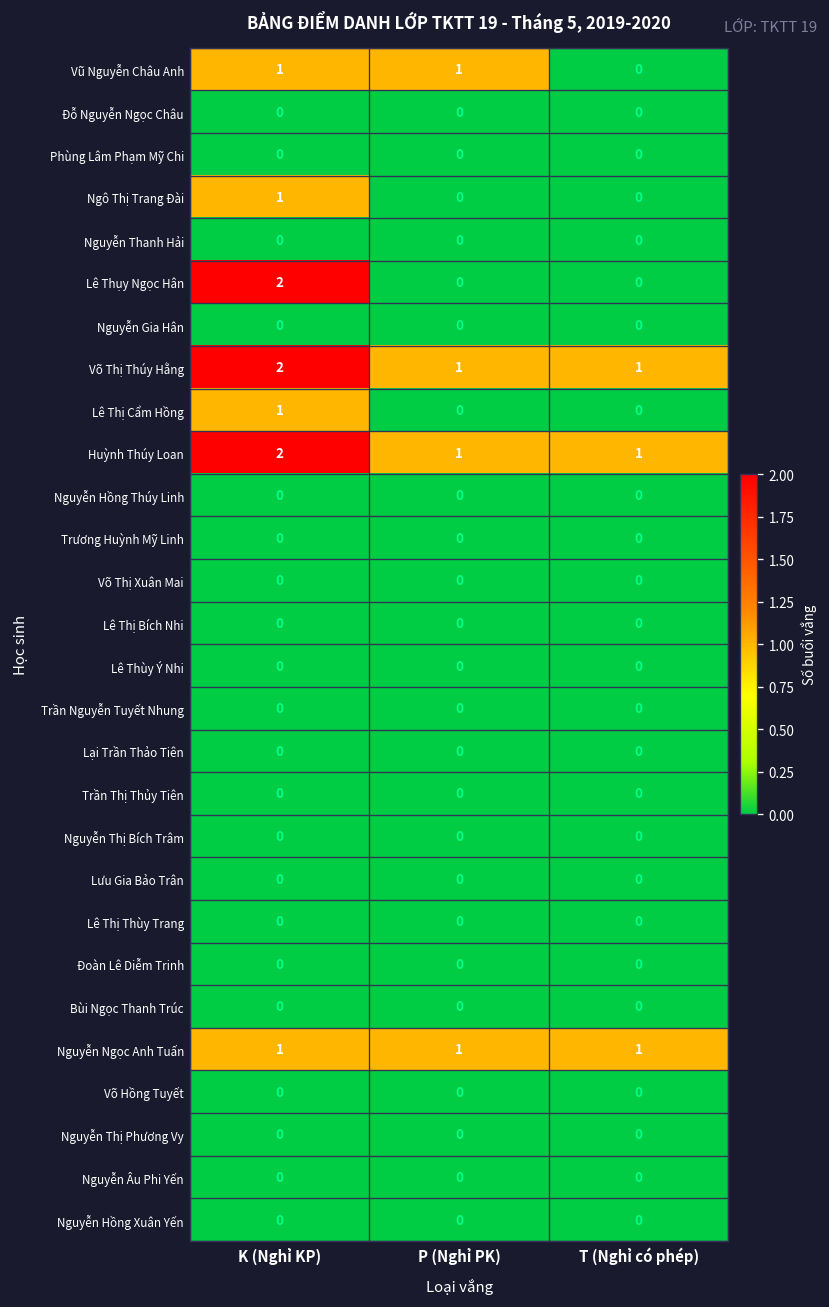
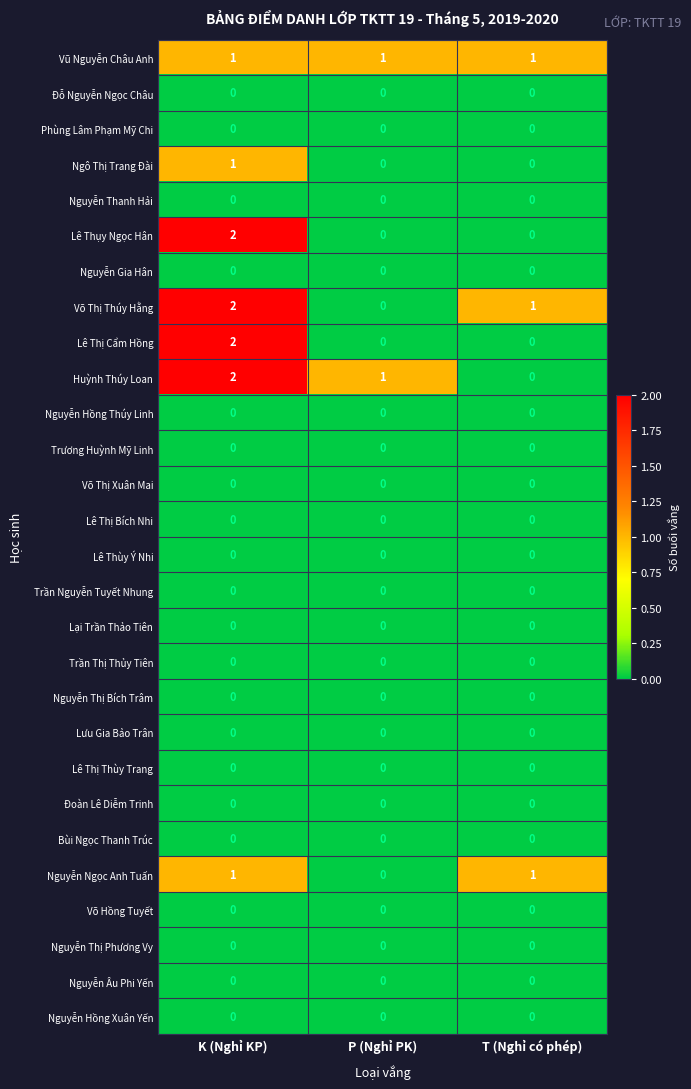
  {
    "Vũ Nguyễn Châu Anh": {
      "K (Nghỉ KP)": 1,
      "P (Nghỉ PK)": 1,
-     "T (Nghỉ có phép)": 0
+     "T (Nghỉ có phép)": 1
    },
    "Đỗ Nguyễn Ngọc Châu": {
      "K (Nghỉ KP)": 0,
      "P (Nghỉ PK)": 0,
      "T (Nghỉ có phép)": 0
    },
    "Phùng Lâm Phạm Mỹ Chi": {
      "K (Nghỉ KP)": 0,
      "P (Nghỉ PK)": 0,
      "T (Nghỉ có phép)": 0
    },
    "Ngô Thị Trang Đài": {
      "K (Nghỉ KP)": 1,
      "P (Nghỉ PK)": 0,
      "T (Nghỉ có phép)": 0
    },
    "Nguyễn Thanh Hải": {
      "K (Nghỉ KP)": 0,
      "P (Nghỉ PK)": 0,
      "T (Nghỉ có phép)": 0
    },
    "Lê Thụy Ngọc Hân": {
      "K (Nghỉ KP)": 2,
      "P (Nghỉ PK)": 0,
      "T (Nghỉ có phép)": 0
    },
    "Nguyễn Gia Hân": {
      "K (Nghỉ KP)": 0,
      "P (Nghỉ PK)": 0,
      "T (Nghỉ có phép)": 0
    },
    "Võ Thị Thúy Hằng": {
      "K (Nghỉ KP)": 2,
-     "P (Nghỉ PK)": 1,
+     "P (Nghỉ PK)": 0,
      "T (Nghỉ có phép)": 1
    },
    "Lê Thị Cẩm Hồng": {
-     "K (Nghỉ KP)": 1,
+     "K (Nghỉ KP)": 2,
      "P (Nghỉ PK)": 0,
      "T (Nghỉ có phép)": 0
    },
    "Huỳnh Thúy Loan": {
      "K (Nghỉ KP)": 2,
      "P (Nghỉ PK)": 1,
-     "T (Nghỉ có phép)": 1
+     "T (Nghỉ có phép)": 0
    },
    "Nguyễn Hồng Thúy Linh": {
      "K (Nghỉ KP)": 0,
      "P (Nghỉ PK)": 0,
      "T (Nghỉ có phép)": 0
    },
    "Trương Huỳnh Mỹ Linh": {
      "K (Nghỉ KP)": 0,
      "P (Nghỉ PK)": 0,
      "T (Nghỉ có phép)": 0
    },
    "Võ Thị Xuân Mai": {
      "K (Nghỉ KP)": 0,
      "P (Nghỉ PK)": 0,
      "T (Nghỉ có phép)": 0
    },
    "Lê Thị Bích Nhi": {
      "K (Nghỉ KP)": 0,
      "P (Nghỉ PK)": 0,
      "T (Nghỉ có phép)": 0
    },
    "Lê Thùy Ý Nhi": {
      "K (Nghỉ KP)": 0,
      "P (Nghỉ PK)": 0,
      "T (Nghỉ có phép)": 0
    },
    "Trần Nguyễn Tuyết Nhung": {
      "K (Nghỉ KP)": 0,
      "P (Nghỉ PK)": 0,
      "T (Nghỉ có phép)": 0
    },
    "Lại Trần Thảo Tiên": {
      "K (Nghỉ KP)": 0,
      "P (Nghỉ PK)": 0,
      "T (Nghỉ có phép)": 0
    },
    "Trần Thị Thủy Tiên": {
      "K (Nghỉ KP)": 0,
      "P (Nghỉ PK)": 0,
      "T (Nghỉ có phép)": 0
    },
    "Nguyễn Thị Bích Trâm": {
      "K (Nghỉ KP)": 0,
      "P (Nghỉ PK)": 0,
      "T (Nghỉ có phép)": 0
    },
    "Lưu Gia Bảo Trân": {
      "K (Nghỉ KP)": 0,
      "P (Nghỉ PK)": 0,
      "T (Nghỉ có phép)": 0
    },
    "Lê Thị Thùy Trang": {
      "K (Nghỉ KP)": 0,
      "P (Nghỉ PK)": 0,
      "T (Nghỉ có phép)": 0
    },
    "Đoàn Lê Diễm Trinh": {
      "K (Nghỉ KP)": 0,
      "P (Nghỉ PK)": 0,
      "T (Nghỉ có phép)": 0
    },
    "Bùi Ngọc Thanh Trúc": {
      "K (Nghỉ KP)": 0,
      "P (Nghỉ PK)": 0,
      "T (Nghỉ có phép)": 0
    },
    "Nguyễn Ngọc Anh Tuấn": {
      "K (Nghỉ KP)": 1,
-     "P (Nghỉ PK)": 1,
+     "P (Nghỉ PK)": 0,
      "T (Nghỉ có phép)": 1
    },
    "Võ Hồng Tuyết": {
      "K (Nghỉ KP)": 0,
      "P (Nghỉ PK)": 0,
      "T (Nghỉ có phép)": 0
    },
    "Nguyễn Thị Phương Vy": {
      "K (Nghỉ KP)": 0,
      "P (Nghỉ PK)": 0,
      "T (Nghỉ có phép)": 0
    },
    "Nguyễn Âu Phi Yến": {
      "K (Nghỉ KP)": 0,
      "P (Nghỉ PK)": 0,
      "T (Nghỉ có phép)": 0
    },
    "Nguyễn Hồng Xuân Yến": {
      "K (Nghỉ KP)": 0,
      "P (Nghỉ PK)": 0,
      "T (Nghỉ có phép)": 0
    }
  }
